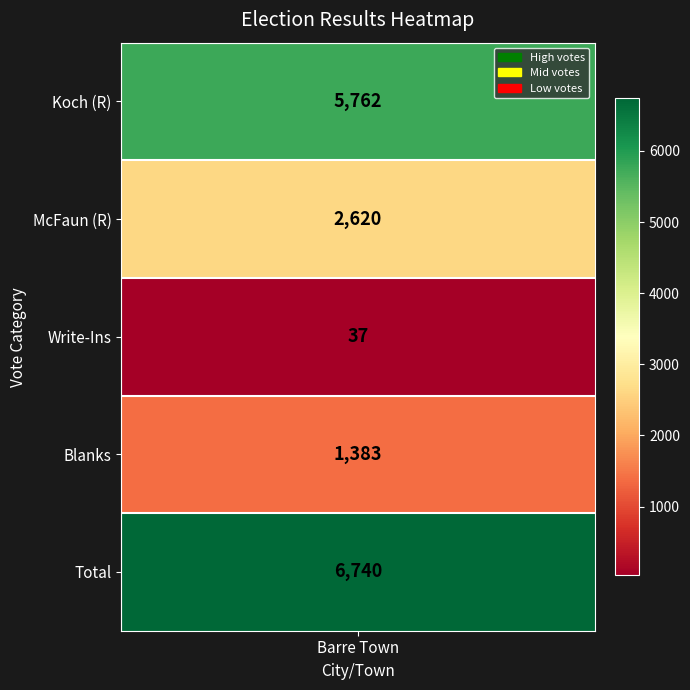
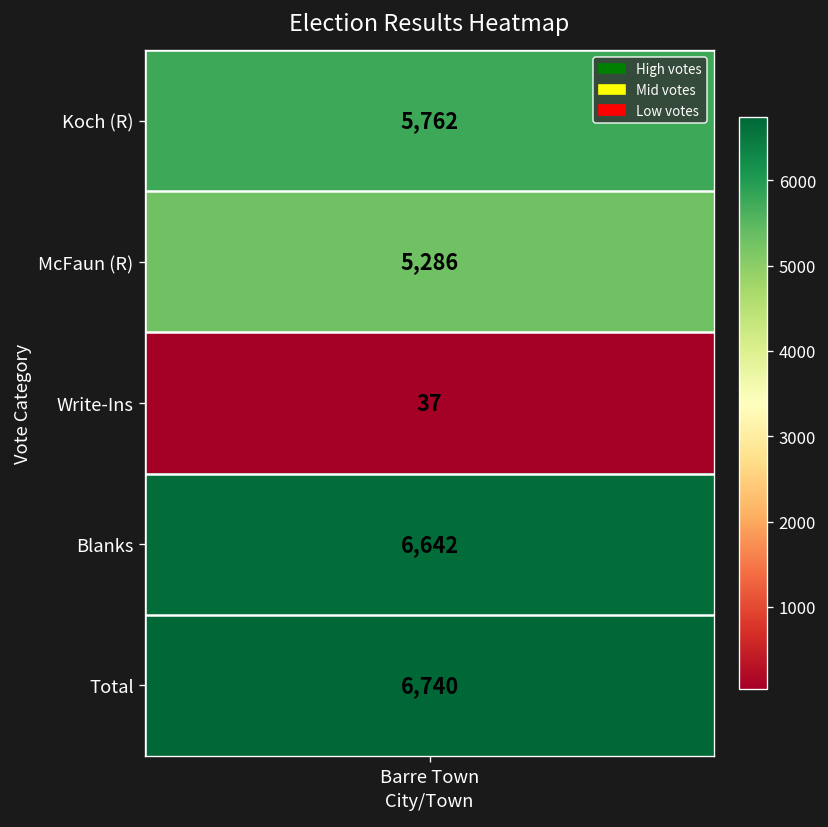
  {
    "Koch (R)": {
      "Barre Town": "5,762"
    },
    "McFaun (R)": {
-     "Barre Town": "2,620"
+     "Barre Town": "5,286"
    },
    "Write-Ins": {
      "Barre Town": "37"
    },
    "Blanks": {
-     "Barre Town": "1,383"
+     "Barre Town": "6,642"
    },
    "Total": {
      "Barre Town": "6,740"
    }
  }
